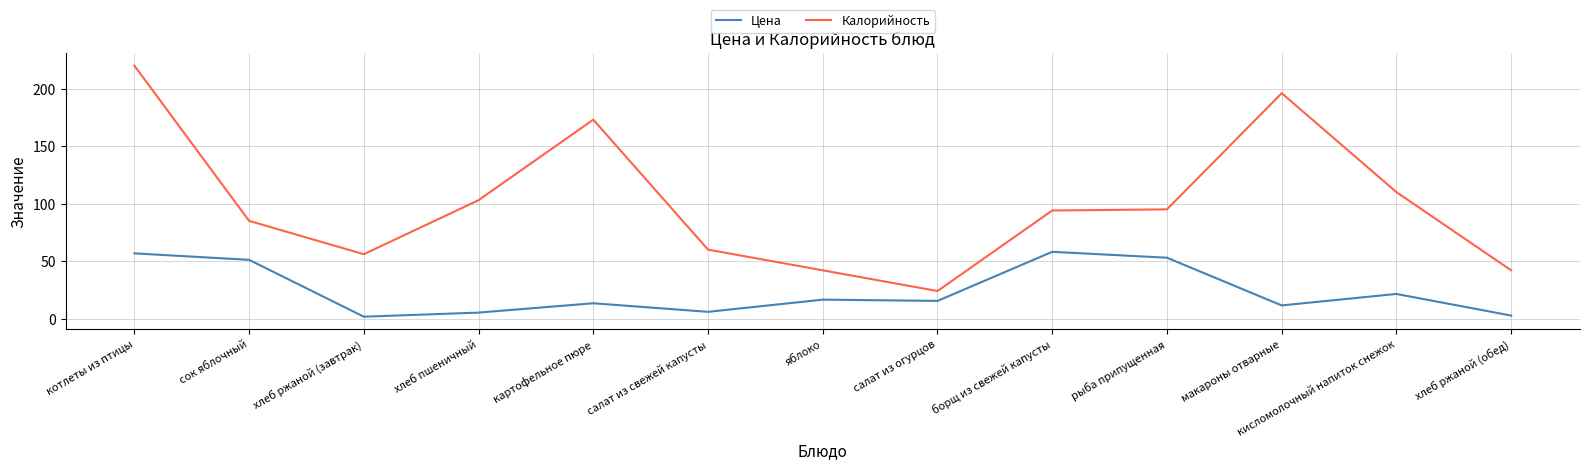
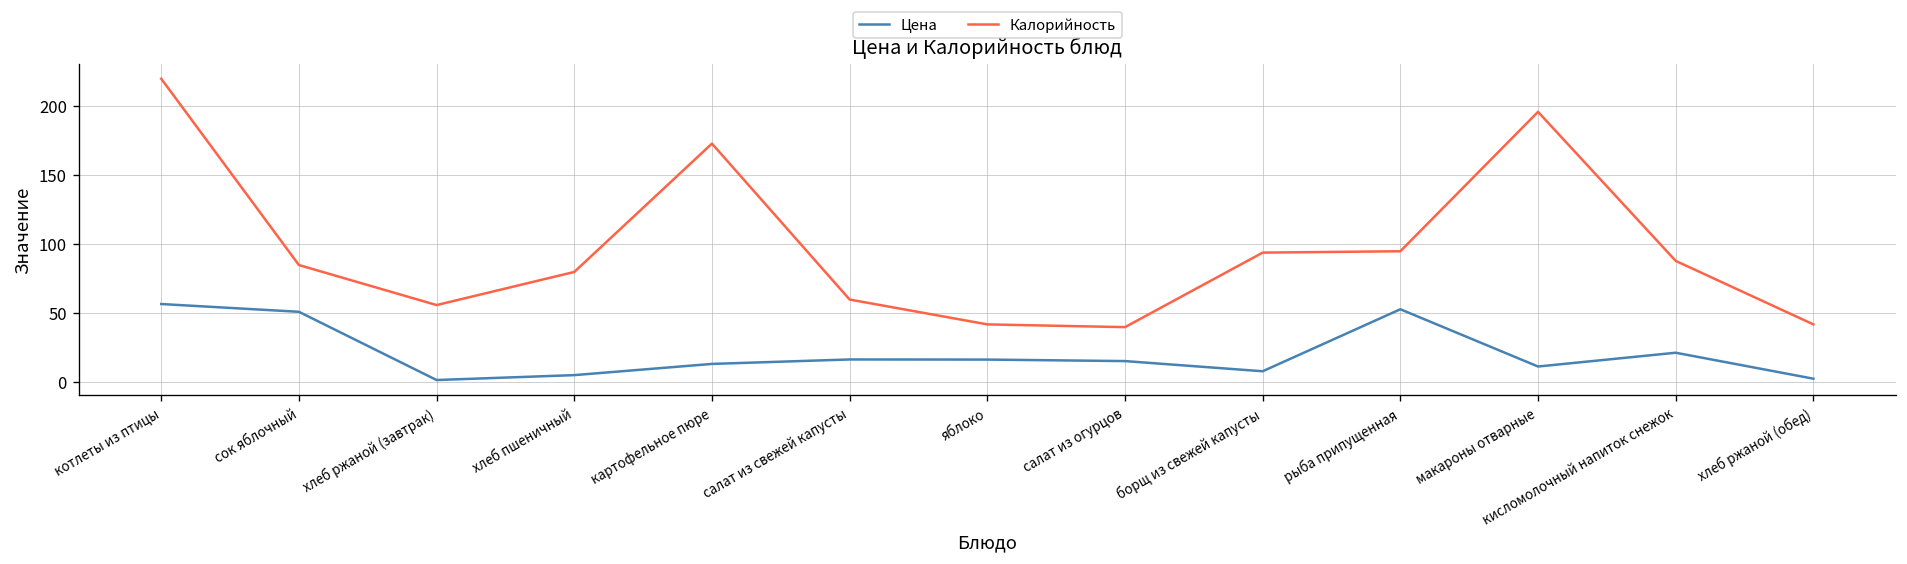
  {
    "Цена": {
      "котлеты из птицы": 57,
      "сок яблочный": 51,
      "хлеб ржаной (завтрак)": 2,
      "хлеб пшеничный": 5,
      "картофельное пюре": 13,
-     "салат из свежей капусты": 6,
+     "салат из свежей капусты": 17,
      "яблоко": 17,
      "салат из огурцов": 15,
-     "борщ из свежей капусты": 58,
+     "борщ из свежей капусты": 8,
      "рыба припущенная": 53,
      "макароны отварные": 11,
      "кисломолочный напиток снежок": 21,
      "хлеб ржаной (обед)": 3
    },
    "Калорийность": {
      "котлеты из птицы": 220,
      "сок яблочный": 85,
      "хлеб ржаной (завтрак)": 56,
-     "хлеб пшеничный": 103,
+     "хлеб пшеничный": 80,
      "картофельное пюре": 173,
      "салат из свежей капусты": 60,
      "яблоко": 42,
-     "салат из огурцов": 24,
+     "салат из огурцов": 40,
      "борщ из свежей капусты": 94,
      "рыба припущенная": 95,
      "макароны отварные": 196,
-     "кисломолочный напиток снежок": 110,
+     "кисломолочный напиток снежок": 88,
      "хлеб ржаной (обед)": 42
    }
  }
